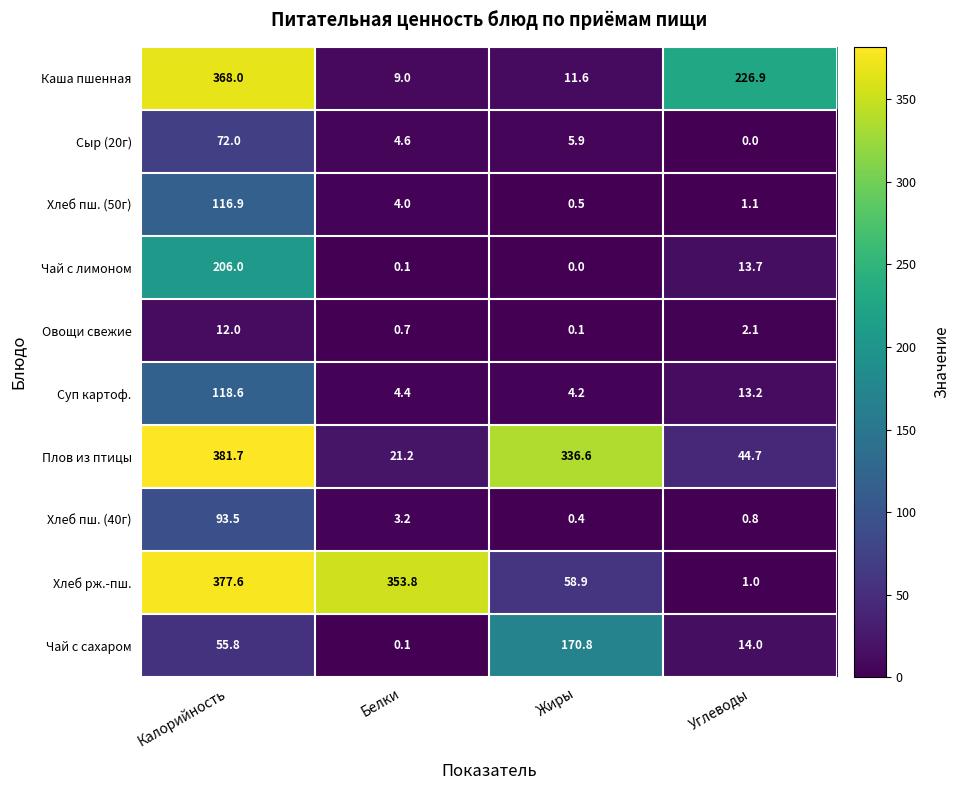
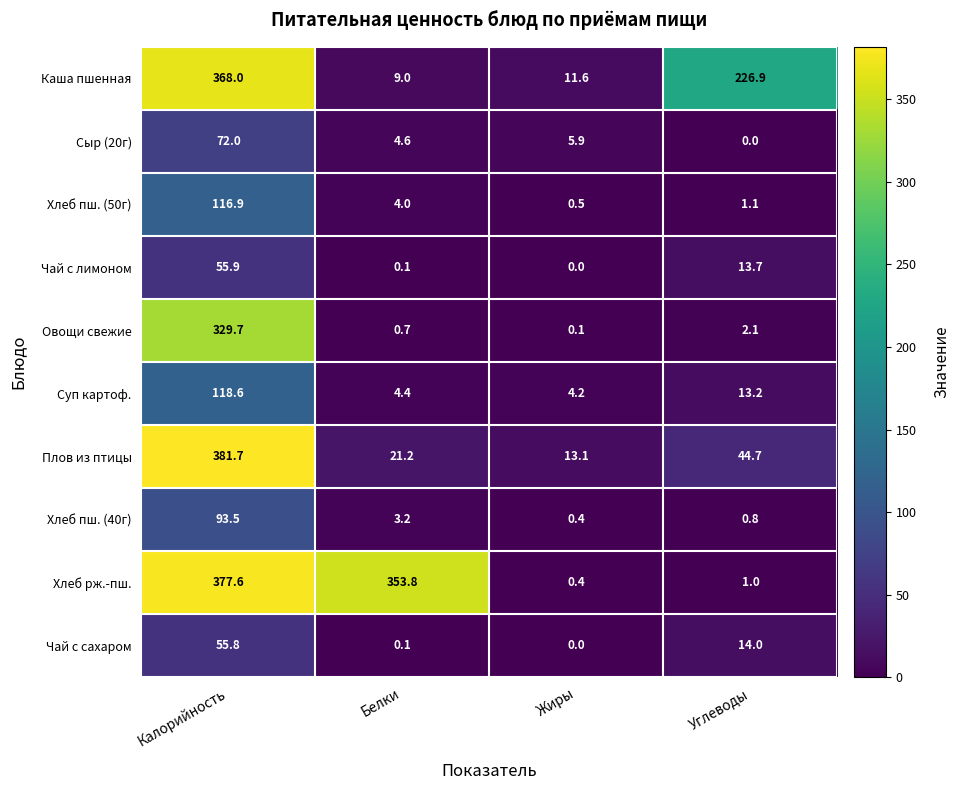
  {
    "Каша пшенная": {
      "Калорийность": 368.0,
      "Белки": 9.0,
      "Жиры": 11.6,
      "Углеводы": 226.9
    },
    "Сыр (20г)": {
      "Калорийность": 72.0,
      "Белки": 4.6,
      "Жиры": 5.9,
      "Углеводы": 0.0
    },
    "Хлеб пш. (50г)": {
      "Калорийность": 116.9,
      "Белки": 4.0,
      "Жиры": 0.5,
      "Углеводы": 1.1
    },
    "Чай с лимоном": {
-     "Калорийность": 206.0,
+     "Калорийность": 55.9,
      "Белки": 0.1,
      "Жиры": 0.0,
      "Углеводы": 13.7
    },
    "Овощи свежие": {
-     "Калорийность": 12.0,
+     "Калорийность": 329.7,
      "Белки": 0.7,
      "Жиры": 0.1,
      "Углеводы": 2.1
    },
    "Суп картоф.": {
      "Калорийность": 118.6,
      "Белки": 4.4,
      "Жиры": 4.2,
      "Углеводы": 13.2
    },
    "Плов из птицы": {
      "Калорийность": 381.7,
      "Белки": 21.2,
-     "Жиры": 336.6,
+     "Жиры": 13.1,
      "Углеводы": 44.7
    },
    "Хлеб пш. (40г)": {
      "Калорийность": 93.5,
      "Белки": 3.2,
      "Жиры": 0.4,
      "Углеводы": 0.8
    },
    "Хлеб рж.-пш.": {
      "Калорийность": 377.6,
      "Белки": 353.8,
-     "Жиры": 58.9,
+     "Жиры": 0.4,
      "Углеводы": 1.0
    },
    "Чай с сахаром": {
      "Калорийность": 55.8,
      "Белки": 0.1,
-     "Жиры": 170.8,
+     "Жиры": 0.0,
      "Углеводы": 14.0
    }
  }
